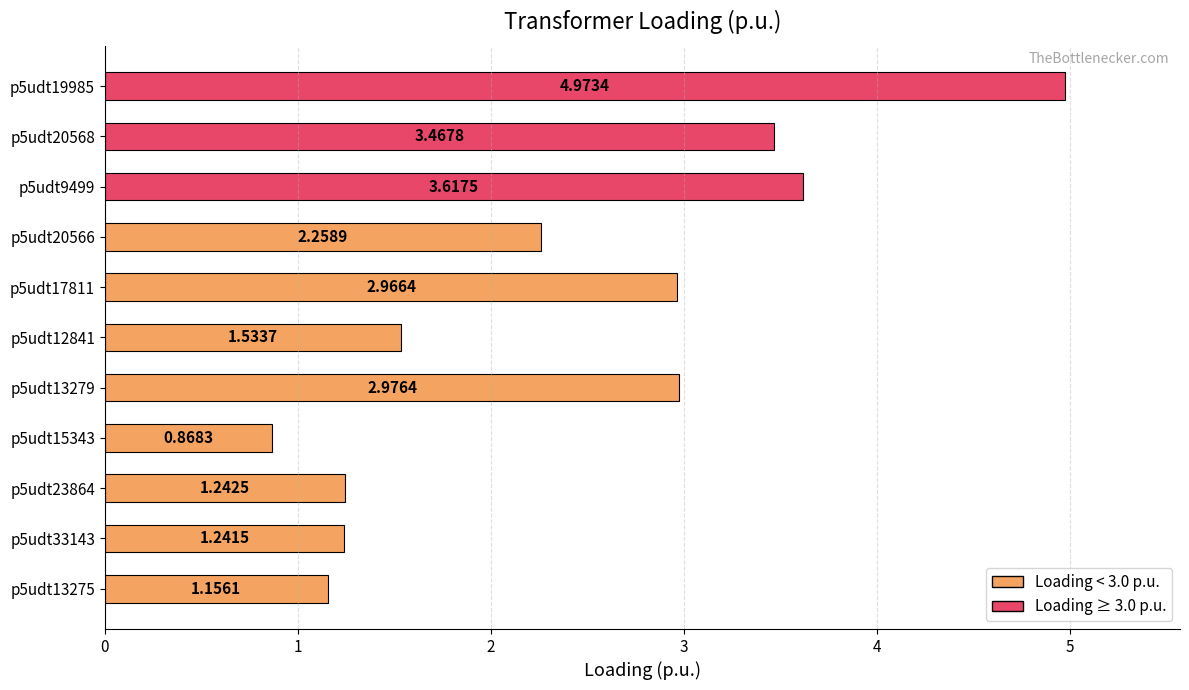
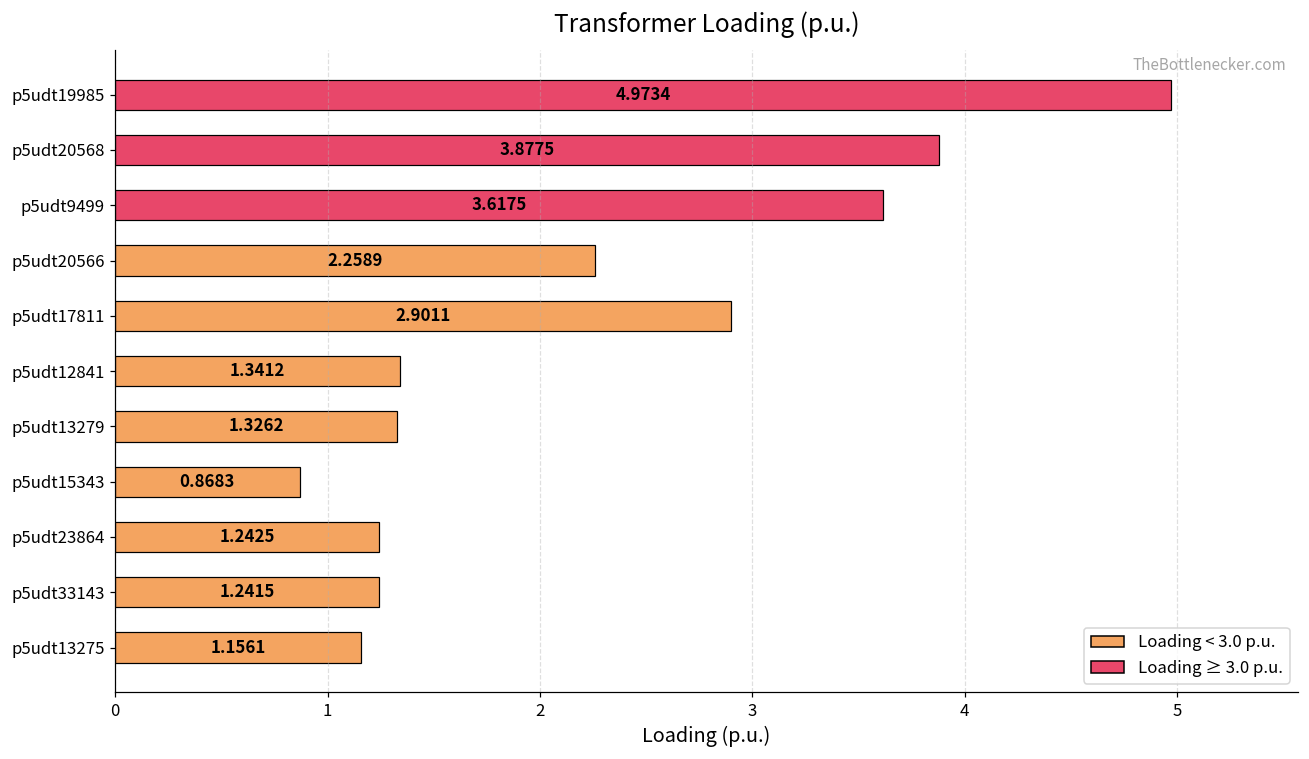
  {
    "p5udt19985": 4.9734,
-   "p5udt20568": 3.4678,
+   "p5udt20568": 3.8775,
    "p5udt9499": 3.6175,
    "p5udt20566": 2.2589,
-   "p5udt17811": 2.9664,
-   "p5udt12841": 1.5337,
-   "p5udt13279": 2.9764,
+   "p5udt17811": 2.9011,
+   "p5udt12841": 1.3412,
+   "p5udt13279": 1.3262,
    "p5udt15343": 0.8683,
    "p5udt23864": 1.2425,
    "p5udt33143": 1.2415,
    "p5udt13275": 1.1561
  }
